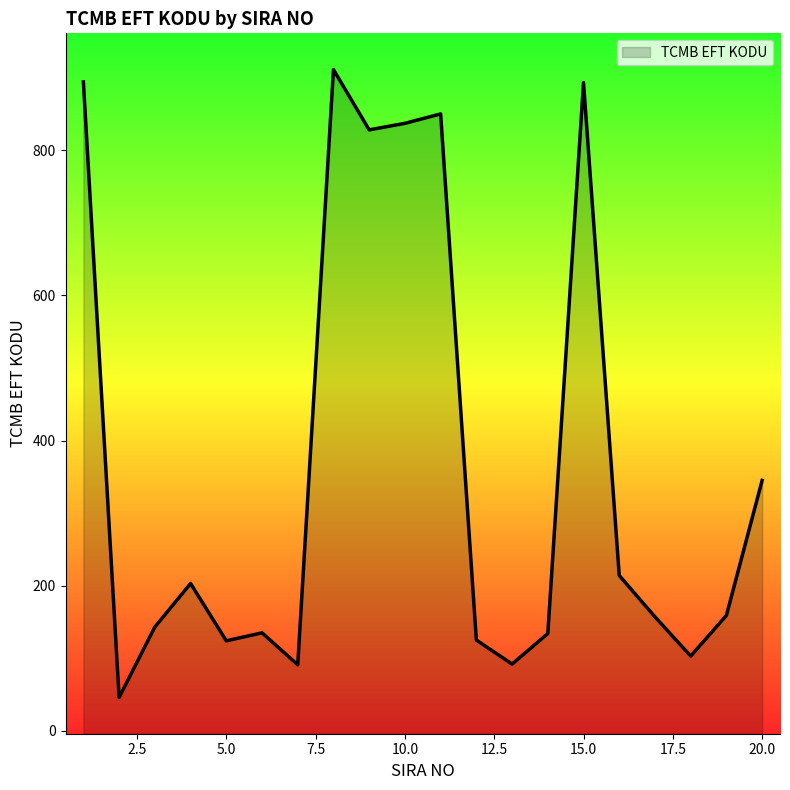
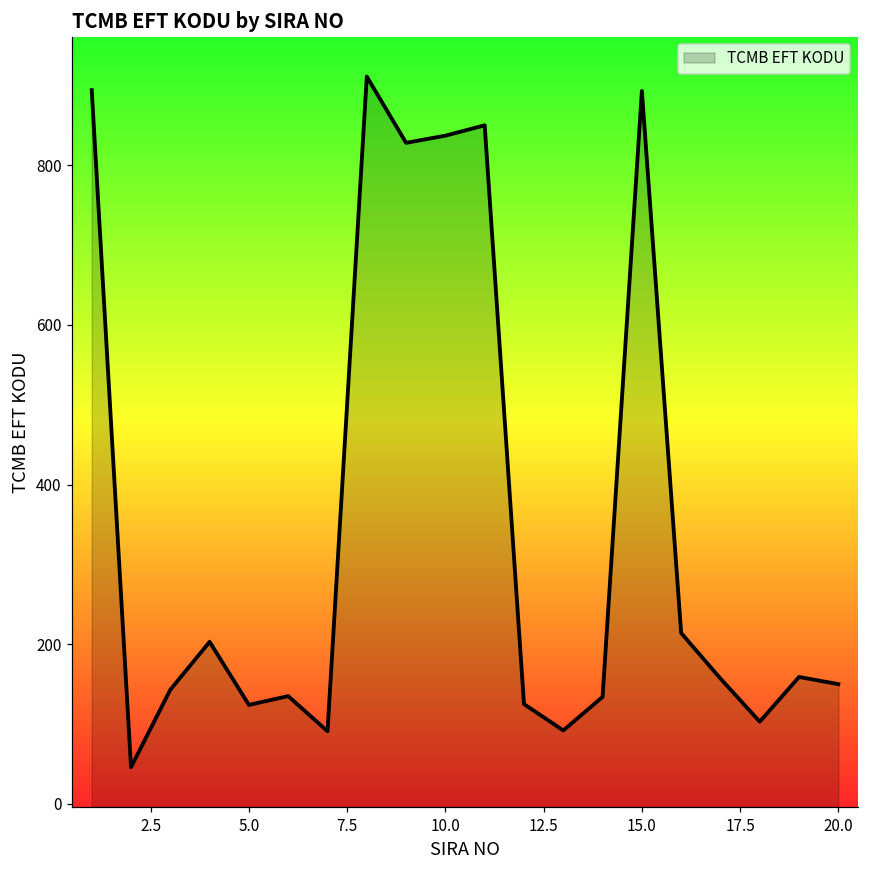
  {
    "5.0": 120,
    "10.0": 840,
    "15.0": 890,
-   "20.0": 350
+   "20.0": 150
  }
